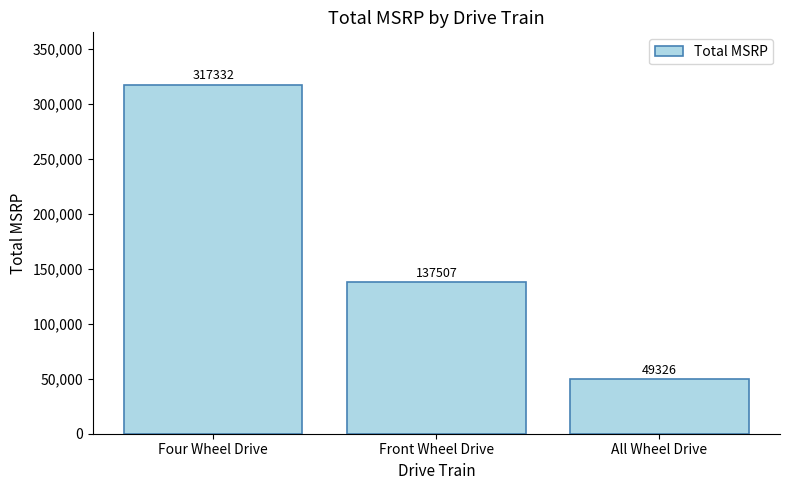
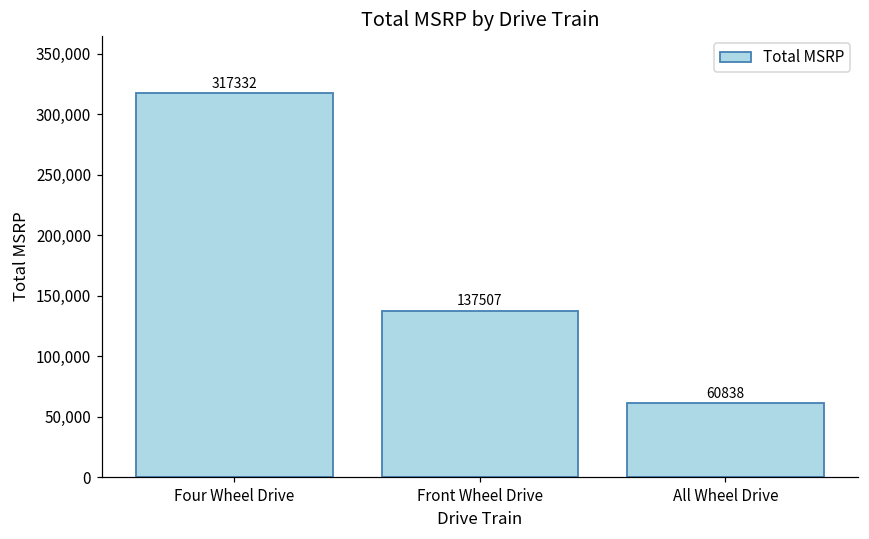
  {
    "Four Wheel Drive": 317332,
    "Front Wheel Drive": 137507,
-   "All Wheel Drive": 49326
+   "All Wheel Drive": 60838
  }
